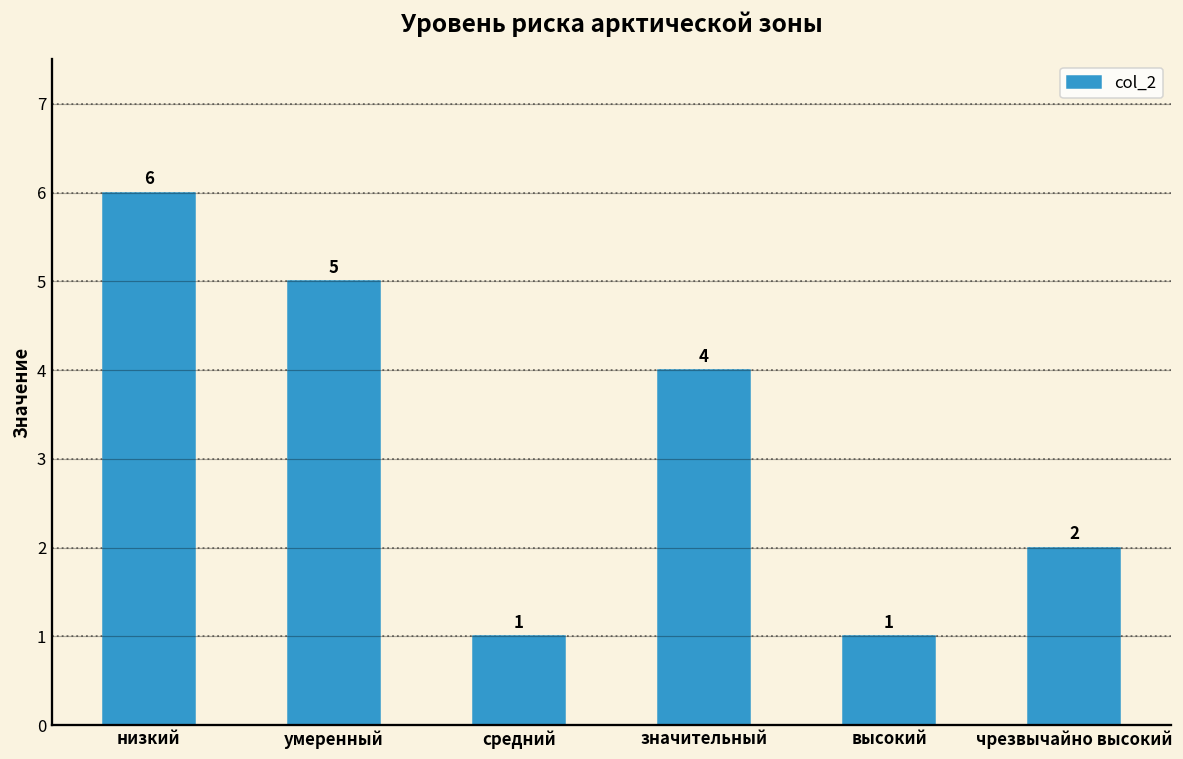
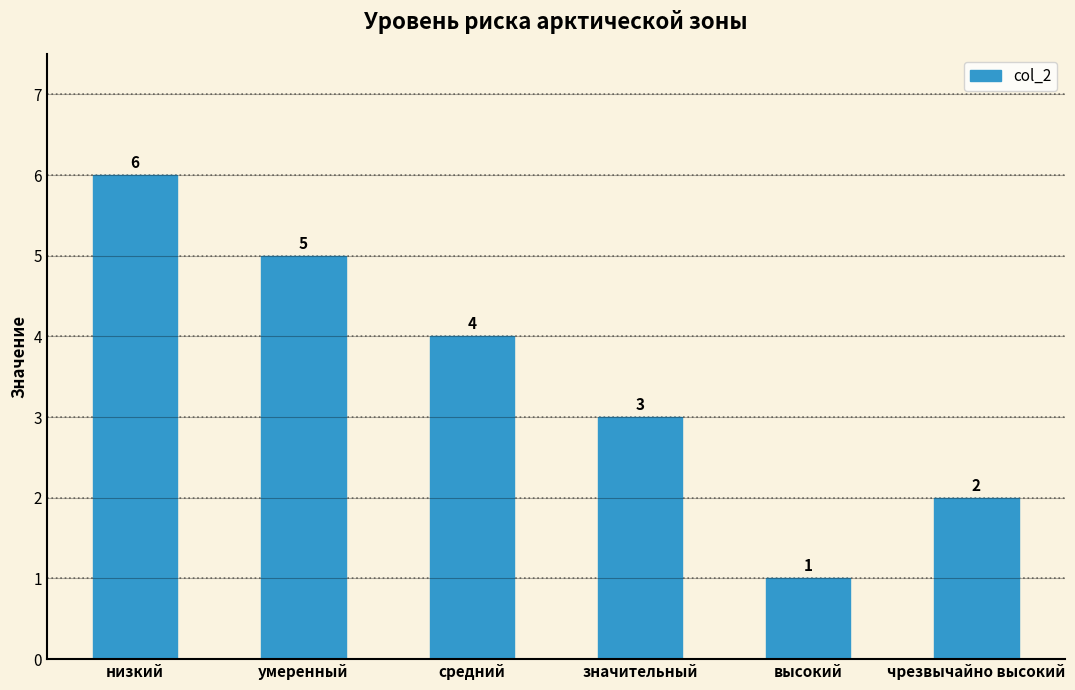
  {
    "низкий": 6,
    "умеренный": 5,
-   "средний": 1,
-   "значительный": 4,
+   "средний": 4,
+   "значительный": 3,
    "высокий": 1,
    "чрезвычайно высокий": 2
  }
